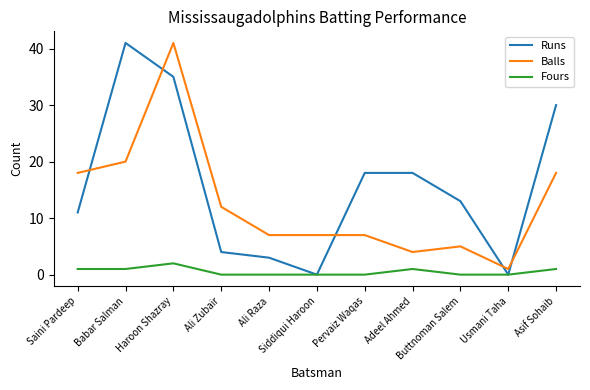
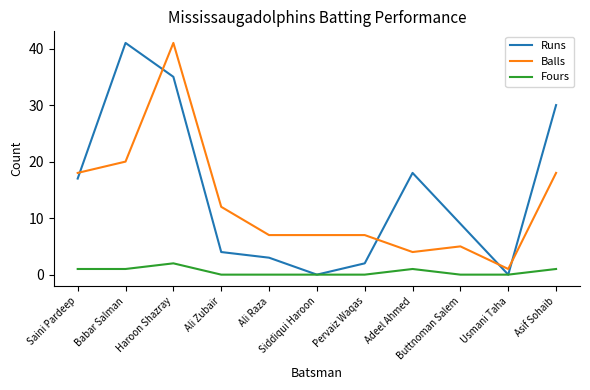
  {
    "Runs": {
-     "Saini Pardeep": 11,
+     "Saini Pardeep": 17,
      "Babar Salman": 41,
      "Haroon Shazray": 35,
      "Ali Zubair": 4,
      "Ali Raza": 3,
-     "Pervaiz Waqas": 18,
+     "Pervaiz Waqas": 2,
      "Adeel Ahmed": 18,
-     "Buttnoman Salem": 13,
+     "Buttnoman Salem": 9,
      "Asif Sohaib": 30
    },
    "Balls": {
      "Saini Pardeep": 18,
      "Babar Salman": 20,
      "Haroon Shazray": 41,
      "Ali Zubair": 12,
      "Ali Raza": 7,
      "Siddiqui Haroon": 7,
      "Pervaiz Waqas": 7,
      "Adeel Ahmed": 4,
      "Buttnoman Salem": 5,
      "Usmani Taha": 1,
      "Asif Sohaib": 18
    },
    "Fours": {
      "Saini Pardeep": 1,
      "Babar Salman": 1,
      "Haroon Shazray": 2,
      "Ali Zubair": 0,
      "Ali Raza": 0,
      "Pervaiz Waqas": 0,
      "Adeel Ahmed": 1,
      "Buttnoman Salem": 0,
      "Asif Sohaib": 1
    }
  }
